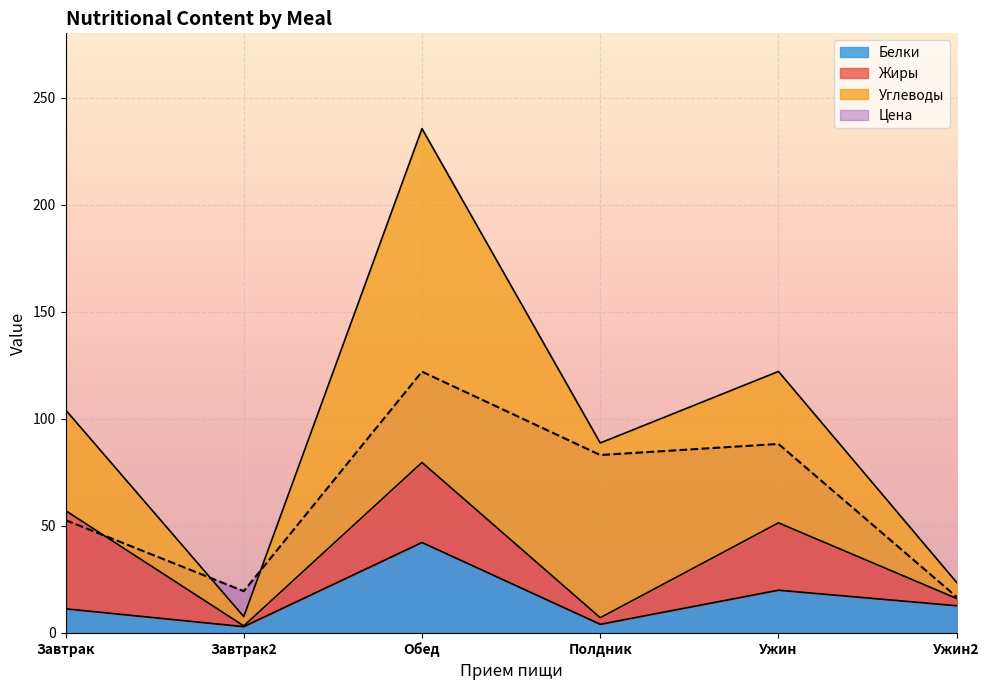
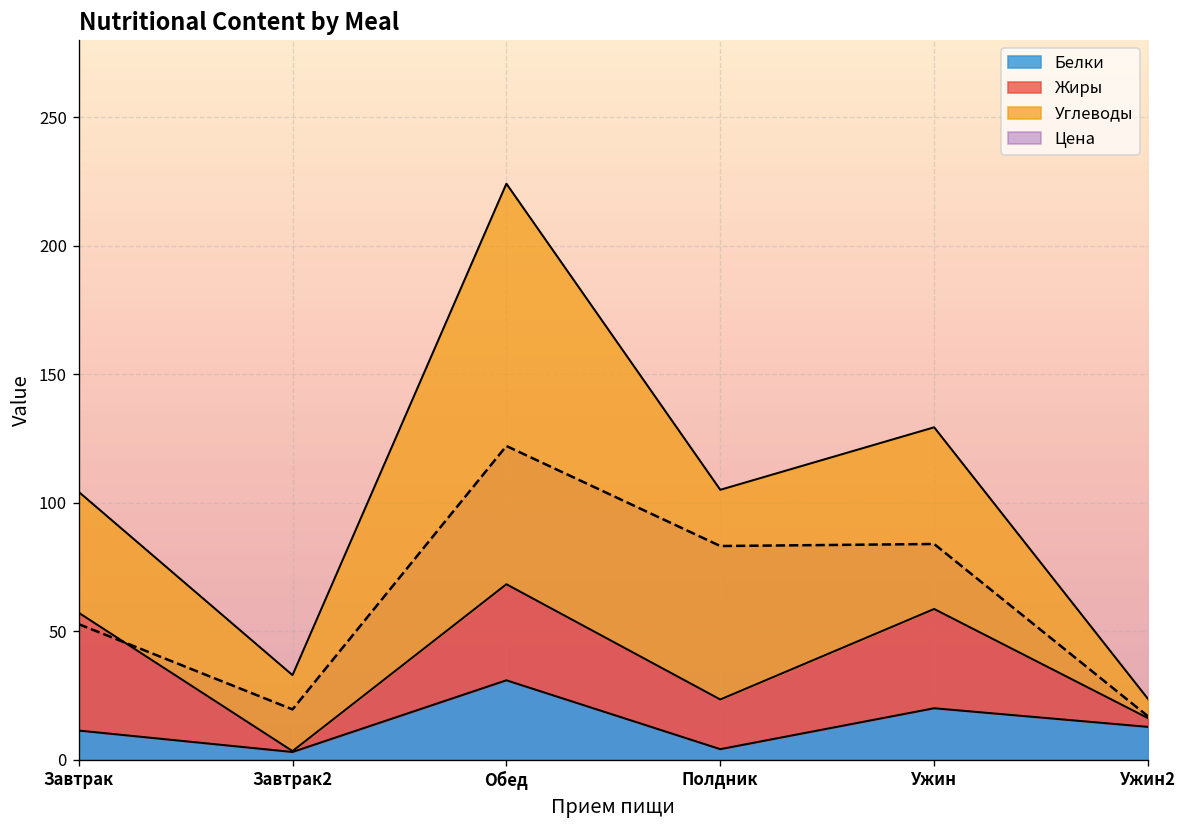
  {
    "Белки": {
      "Завтрак": 11,
-     "Обед": 42,
+     "Обед": 31,
      "Полдник": 4,
      "Ужин": 20,
      "Ужин2": 13
    },
    "Жиры": {
      "Завтрак": 46,
      "Обед": 37,
-     "Полдник": 3,
-     "Ужин": 31
+     "Полдник": 19,
+     "Ужин": 39
    },
    "Углеводы": {
      "Завтрак": 47,
-     "Завтрак2": 4,
+     "Завтрак2": 30,
      "Обед": 156,
      "Полдник": 82,
      "Ужин": 71,
      "Ужин2": 7
    },
    "Цена": {
      "Завтрак": 53,
      "Завтрак2": 20,
      "Обед": 122,
      "Полдник": 83,
-     "Ужин": 88
+     "Ужин": 84
    }
  }
